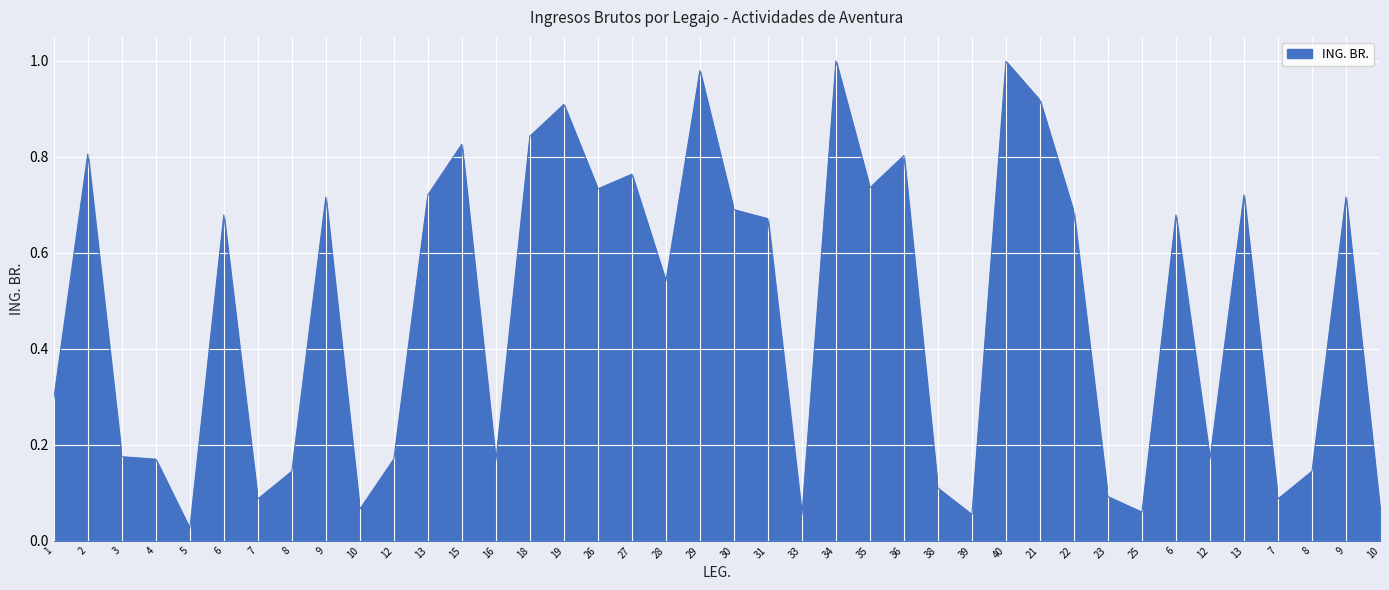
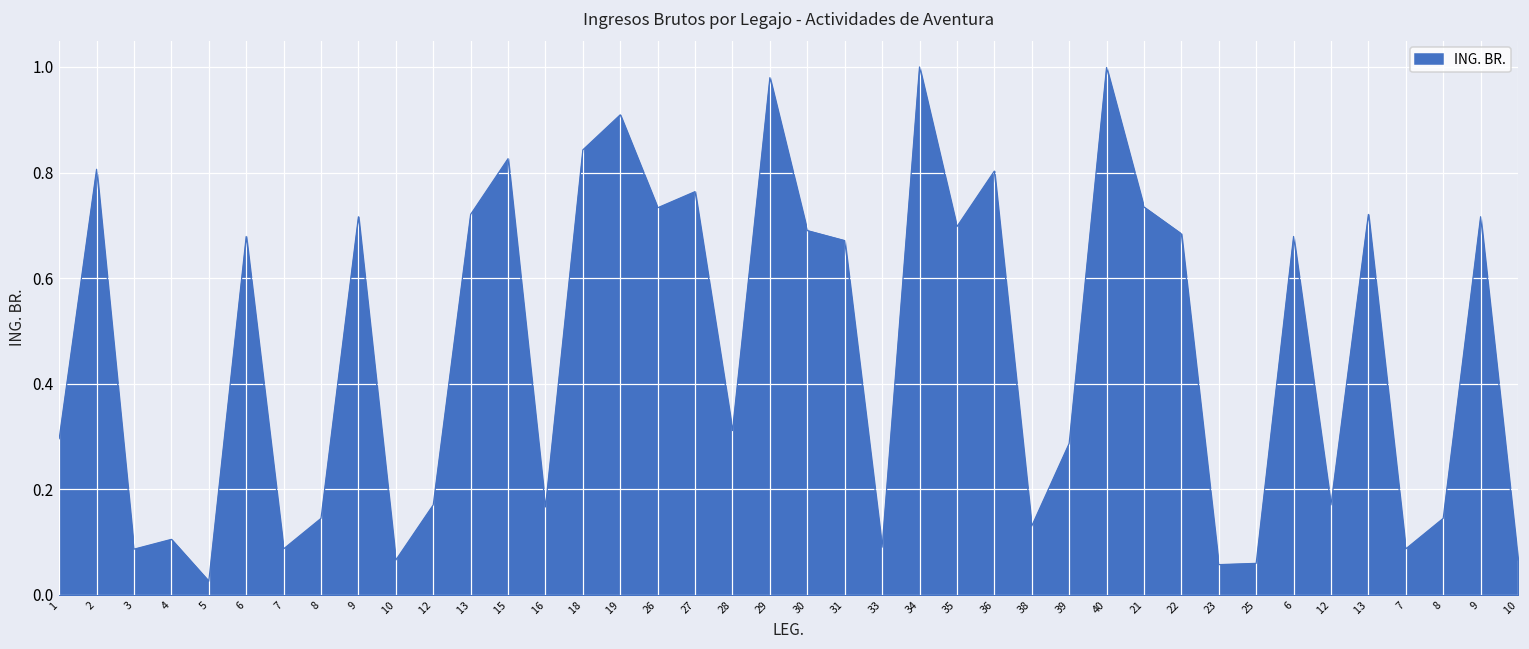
  {
    "1": 0.30,
    "2": 0.81,
-   "3": 0.18,
-   "4": 0.17,
+   "3": 0.09,
+   "4": 0.11,
    "5": 0.03,
    "15": 0.83,
    "16": 0.17,
    "18": 0.84,
    "19": 0.91,
    "26": 0.73,
    "27": 0.76,
-   "28": 0.54,
+   "28": 0.31,
    "29": 0.98,
    "30": 0.69,
    "31": 0.67,
-   "33": 0.05,
+   "33": 0.09,
    "34": 1.00,
-   "35": 0.74,
+   "35": 0.70,
    "36": 0.80,
-   "38": 0.11,
-   "39": 0.05,
+   "38": 0.13,
+   "39": 0.29,
    "40": 1.00,
-   "21": 0.92,
+   "21": 0.73,
    "22": 0.68,
-   "23": 0.09,
+   "23": 0.06,
    "25": 0.06
  }
